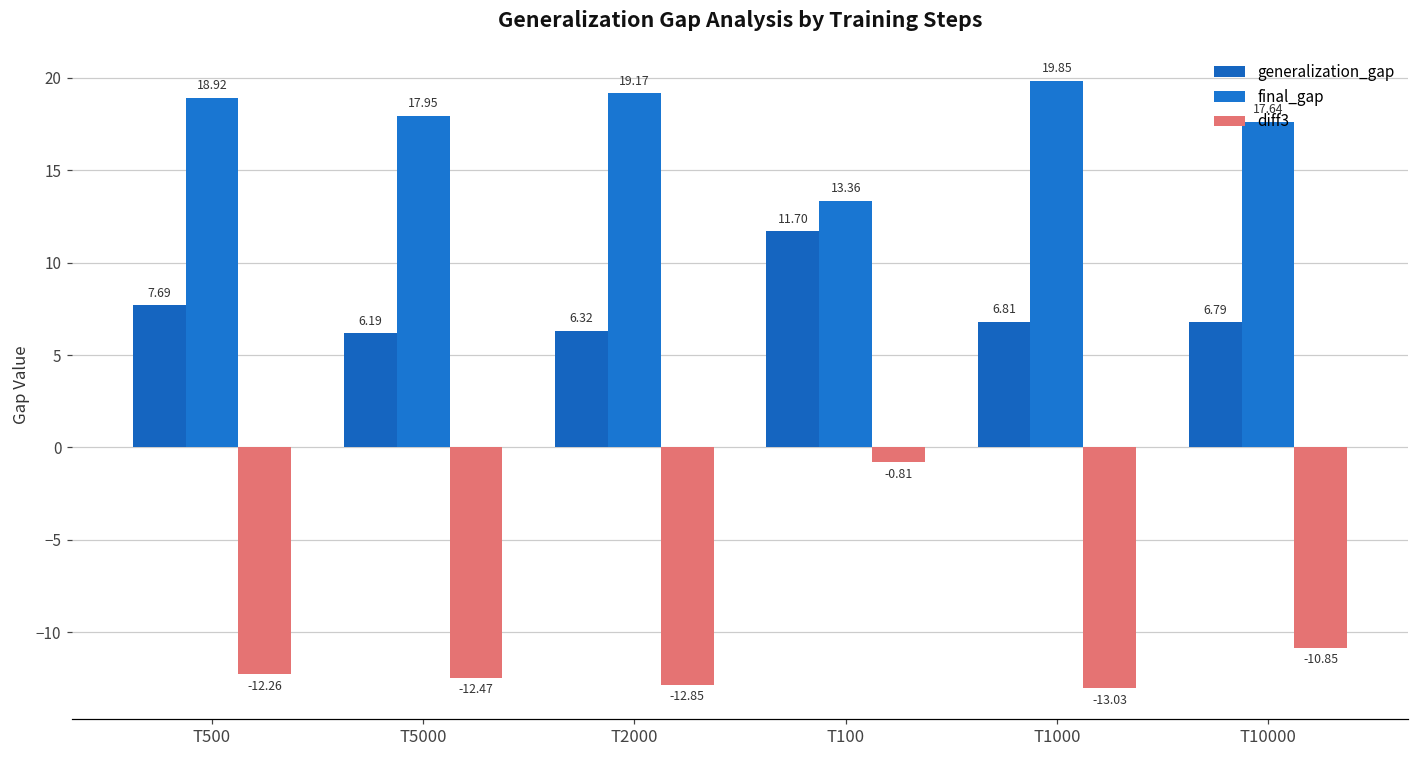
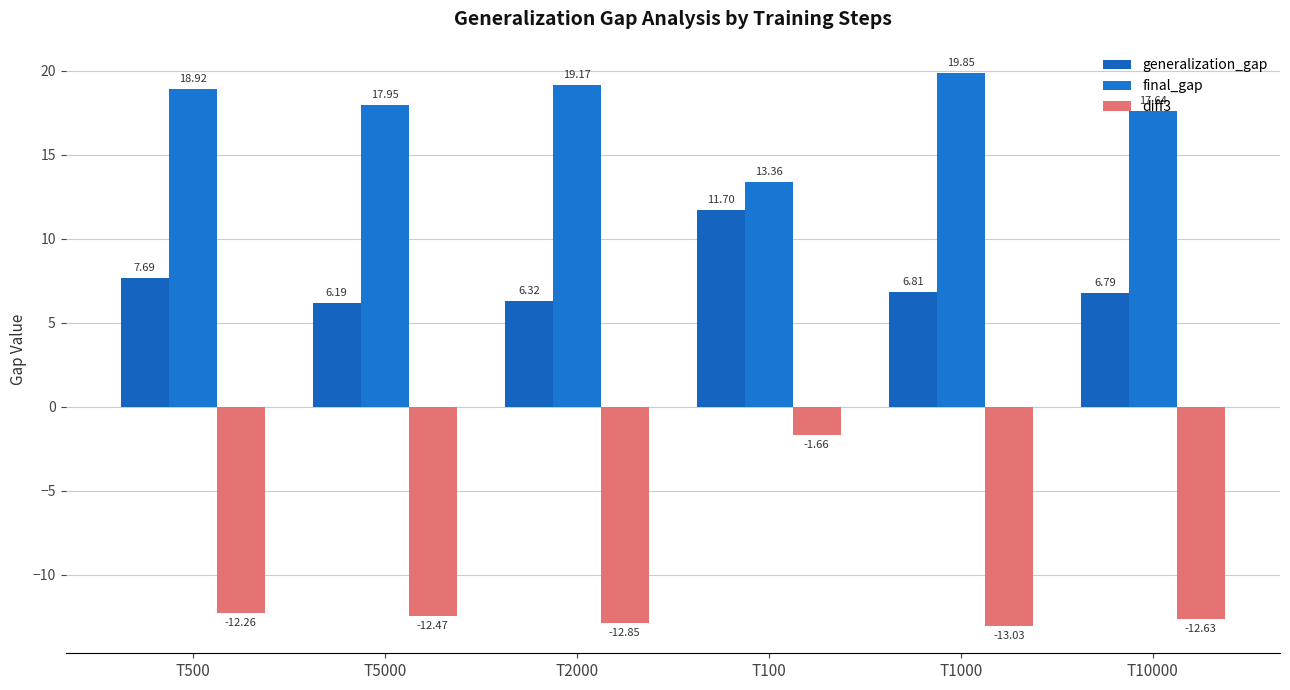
  {
    "diff3": {
      "T500": -12.26,
      "T5000": -12.47,
      "T2000": -12.85,
-     "T100": -0.81,
+     "T100": -1.66,
      "T1000": -13.03,
-     "T10000": -10.85
+     "T10000": -12.63
    }
  }
